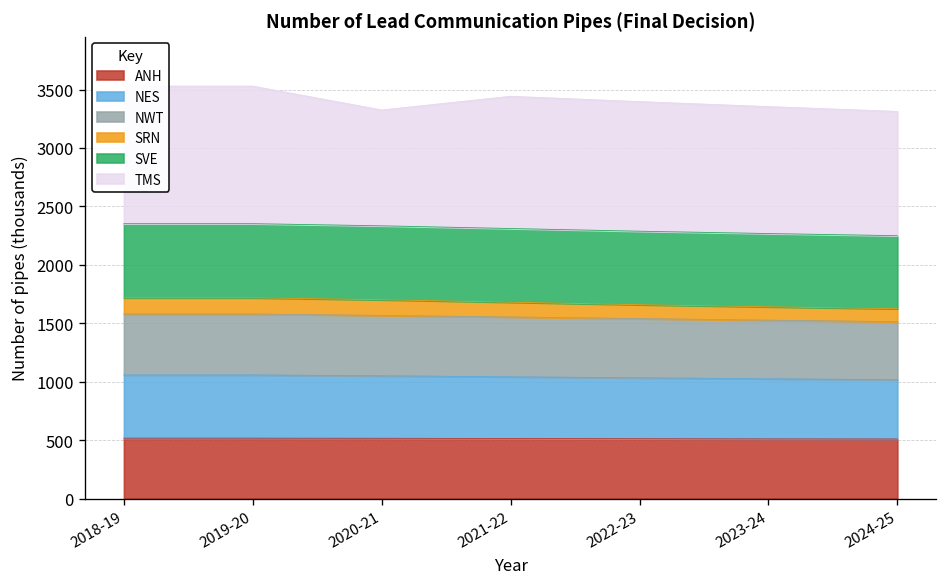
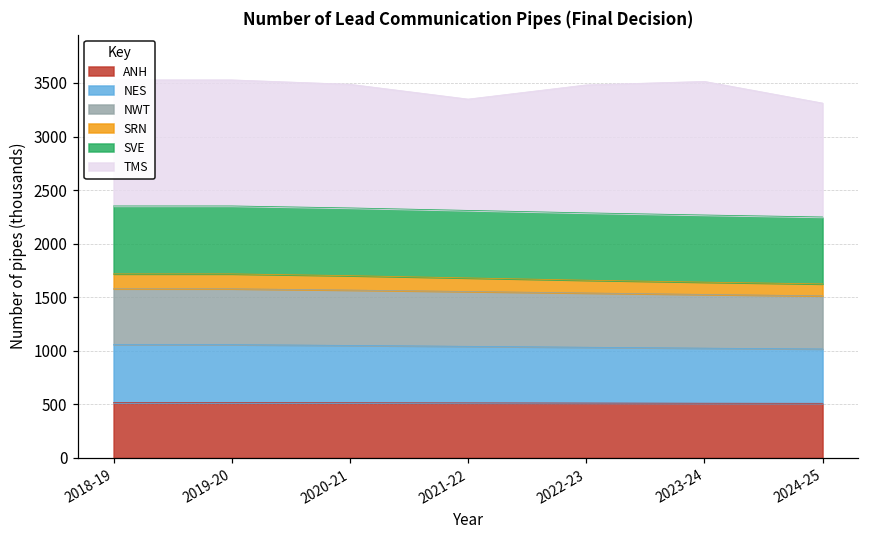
  {
    "ANH": {
      "2018-19": 500,
      "2019-20": 500,
      "2020-21": 500,
      "2021-22": 500,
      "2022-23": 500,
      "2023-24": 500,
      "2024-25": 500
    },
    "NES": {
      "2018-19": 500,
      "2019-20": 500,
      "2020-21": 500,
      "2021-22": 500,
      "2022-23": 500,
      "2023-24": 500,
      "2024-25": 500
    },
    "NWT": {
      "2018-19": 500,
      "2019-20": 500,
      "2020-21": 500,
      "2021-22": 500,
      "2022-23": 500,
      "2023-24": 500,
      "2024-25": 500
    },
    "SRN": {
      "2018-19": 100,
      "2019-20": 100,
      "2020-21": 100,
      "2021-22": 100,
      "2022-23": 100,
      "2023-24": 100,
      "2024-25": 100
    },
    "SVE": {
      "2018-19": 600,
      "2019-20": 600,
      "2020-21": 600,
      "2021-22": 600,
      "2022-23": 600,
      "2023-24": 600,
      "2024-25": 600
    },
    "TMS": {
      "2019-20": 1200,
-     "2020-21": 1000,
-     "2021-22": 1100,
-     "2022-23": 1100,
-     "2023-24": 1100,
+     "2020-21": 1200,
+     "2021-22": 1000,
+     "2022-23": 1200,
+     "2023-24": 1200,
      "2024-25": 1100
    }
  }
